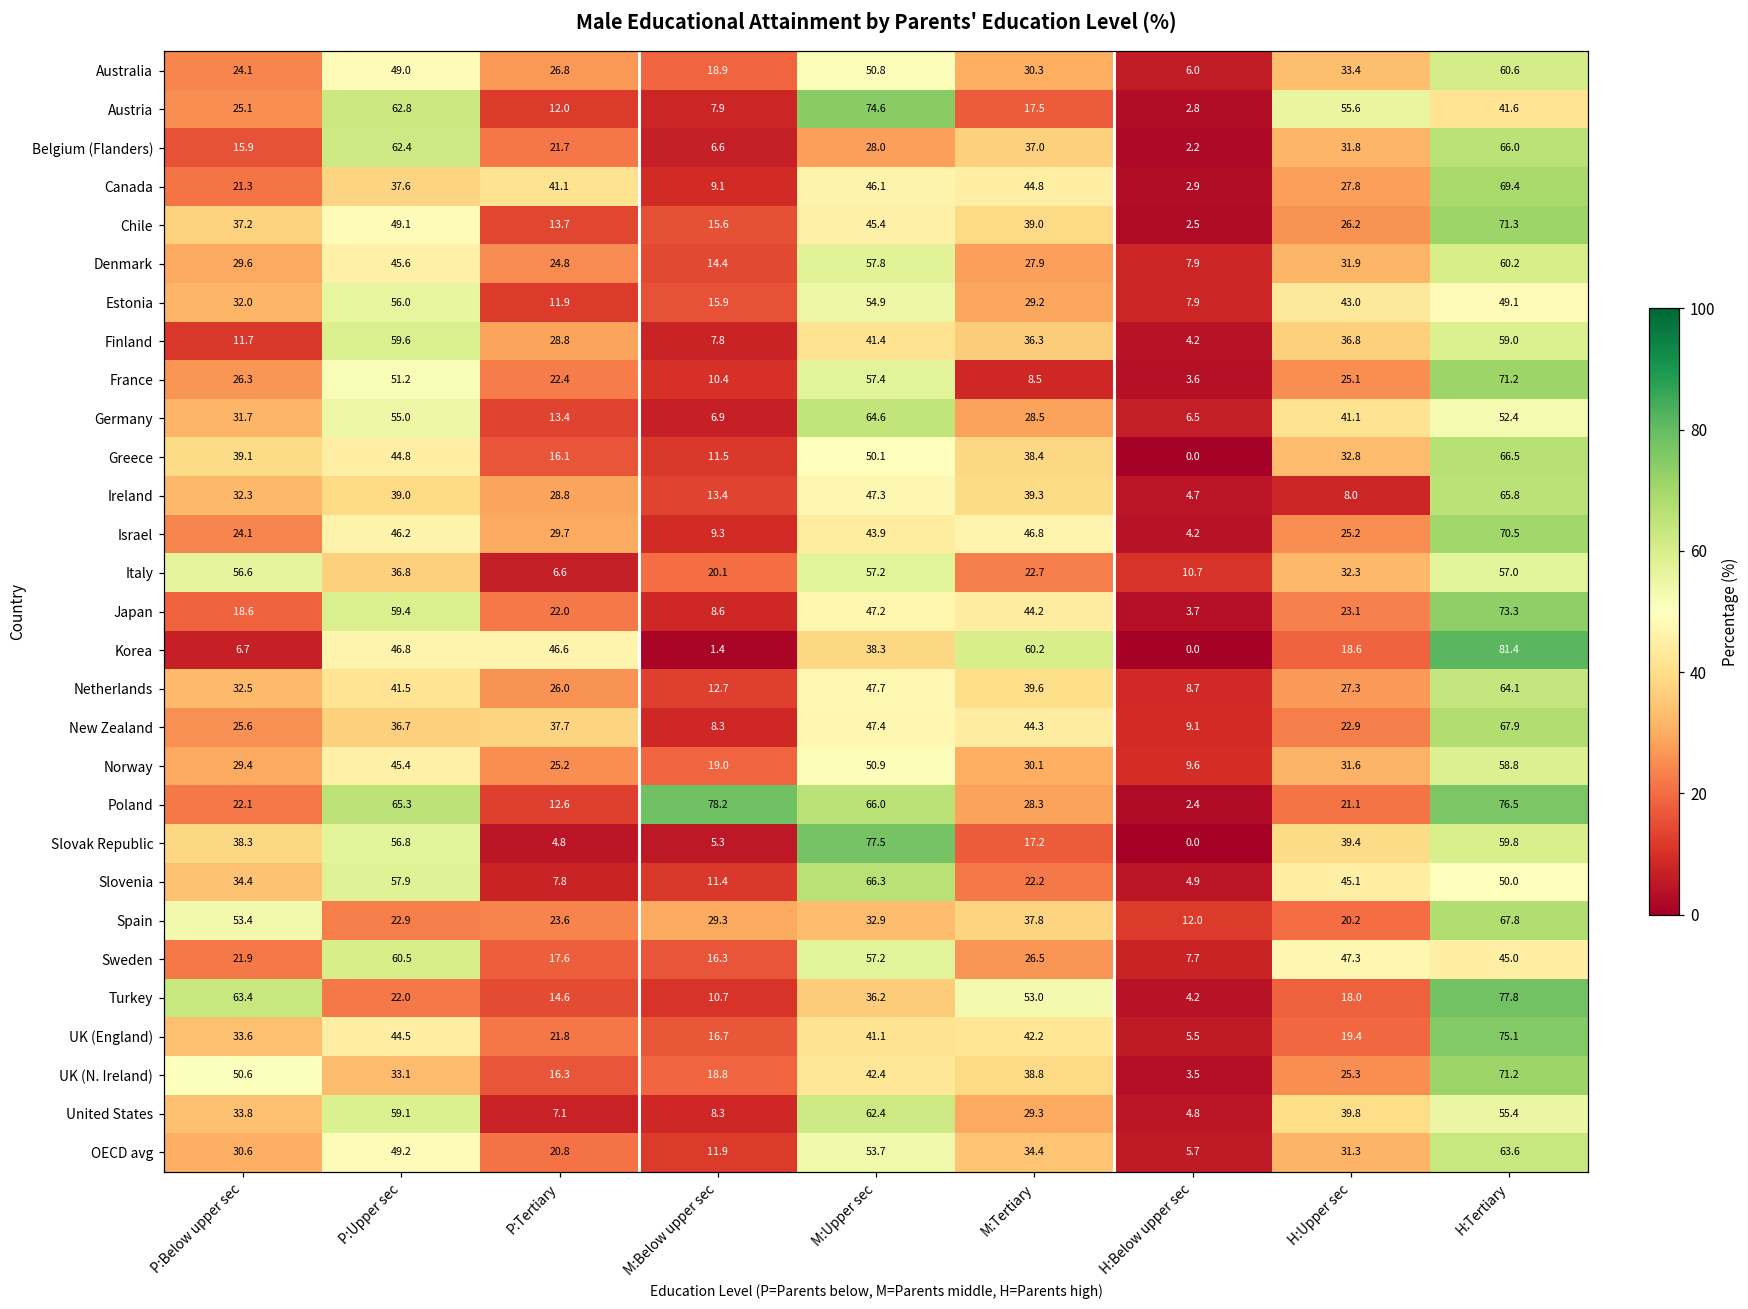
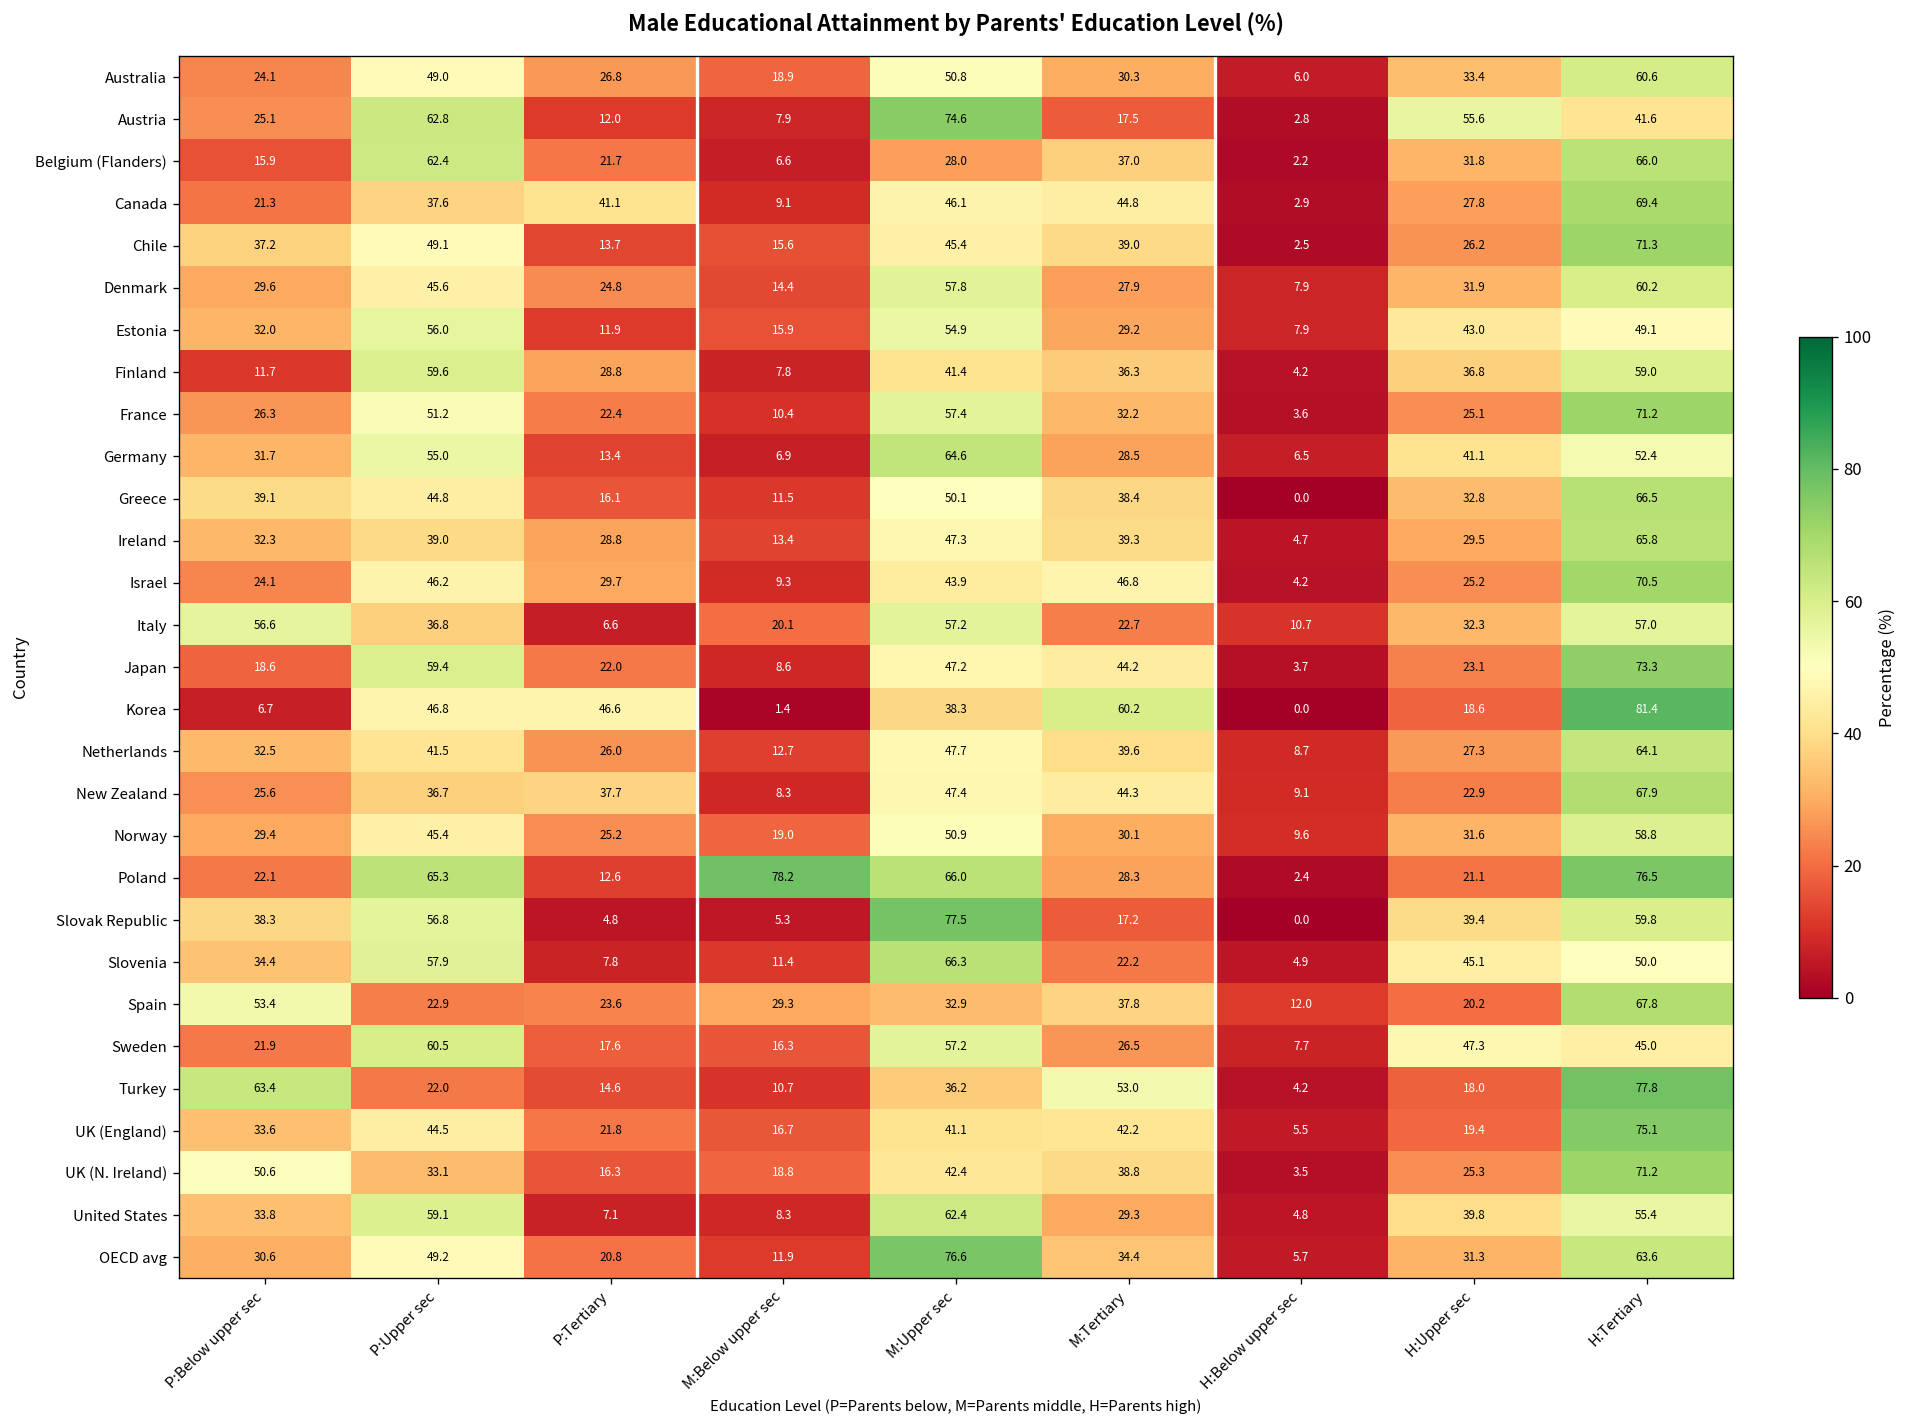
  {
    "France": {
      "P:Below upper sec": 26.3,
      "P:Upper sec": 51.2,
      "P:Tertiary": 22.4,
      "M:Below upper sec": 10.4,
      "M:Upper sec": 57.4,
-     "M:Tertiary": 8.5,
+     "M:Tertiary": 32.2,
      "H:Below upper sec": 3.6,
      "H:Upper sec": 25.1,
      "H:Tertiary": 71.2
    },
    "Ireland": {
      "P:Below upper sec": 32.3,
      "P:Upper sec": 39.0,
      "P:Tertiary": 28.8,
      "M:Below upper sec": 13.4,
      "M:Upper sec": 47.3,
      "M:Tertiary": 39.3,
      "H:Below upper sec": 4.7,
-     "H:Upper sec": 8.0,
+     "H:Upper sec": 29.5,
      "H:Tertiary": 65.8
    },
    "OECD avg": {
      "P:Below upper sec": 30.6,
      "P:Upper sec": 49.2,
      "P:Tertiary": 20.8,
      "M:Below upper sec": 11.9,
-     "M:Upper sec": 53.7,
+     "M:Upper sec": 76.6,
      "M:Tertiary": 34.4,
      "H:Below upper sec": 5.7,
      "H:Upper sec": 31.3,
      "H:Tertiary": 63.6
    }
  }
